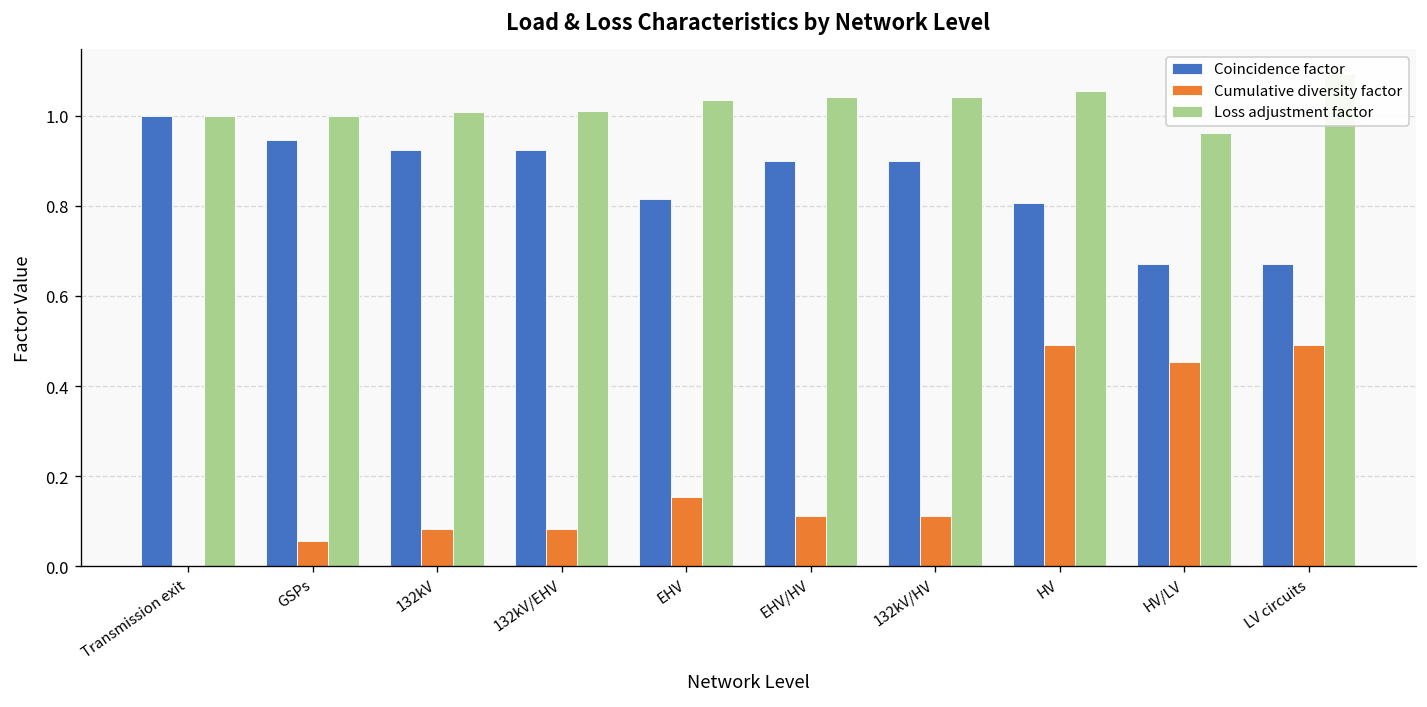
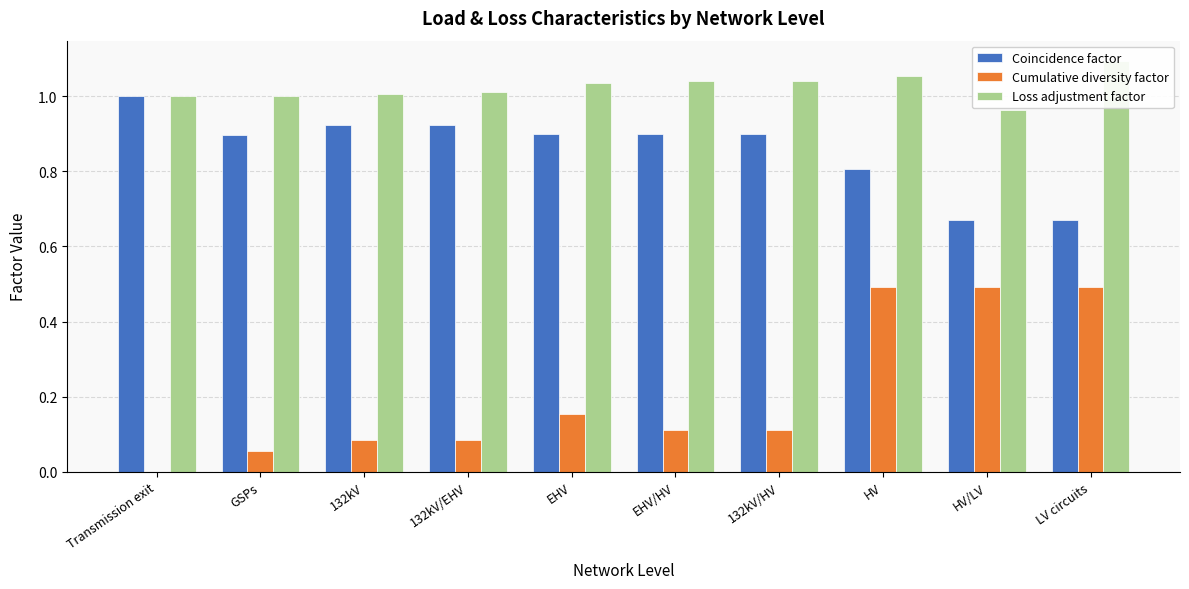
  {
    "Coincidence factor": {
      "Transmission exit": 1.00,
-     "GSPs": 0.95,
+     "GSPs": 0.90,
      "132kV": 0.92,
      "132kV/EHV": 0.92,
-     "EHV": 0.82,
+     "EHV": 0.90,
      "EHV/HV": 0.90,
      "132kV/HV": 0.90,
      "HV": 0.81,
      "HV/LV": 0.67,
      "LV circuits": 0.67
    },
    "Cumulative diversity factor": {
      "Transmission exit": 0.00,
      "GSPs": 0.06,
      "132kV": 0.08,
      "132kV/EHV": 0.08,
      "EHV": 0.15,
      "EHV/HV": 0.11,
      "132kV/HV": 0.11,
      "HV": 0.49,
-     "HV/LV": 0.45,
+     "HV/LV": 0.49,
      "LV circuits": 0.49
    },
    "Loss adjustment factor": {
      "Transmission exit": 1.00,
      "GSPs": 1.00,
      "132kV": 1.01,
      "132kV/EHV": 1.01,
      "EHV": 1.03,
      "EHV/HV": 1.04,
      "132kV/HV": 1.04,
      "HV": 1.05,
      "HV/LV": 0.96
    }
  }
